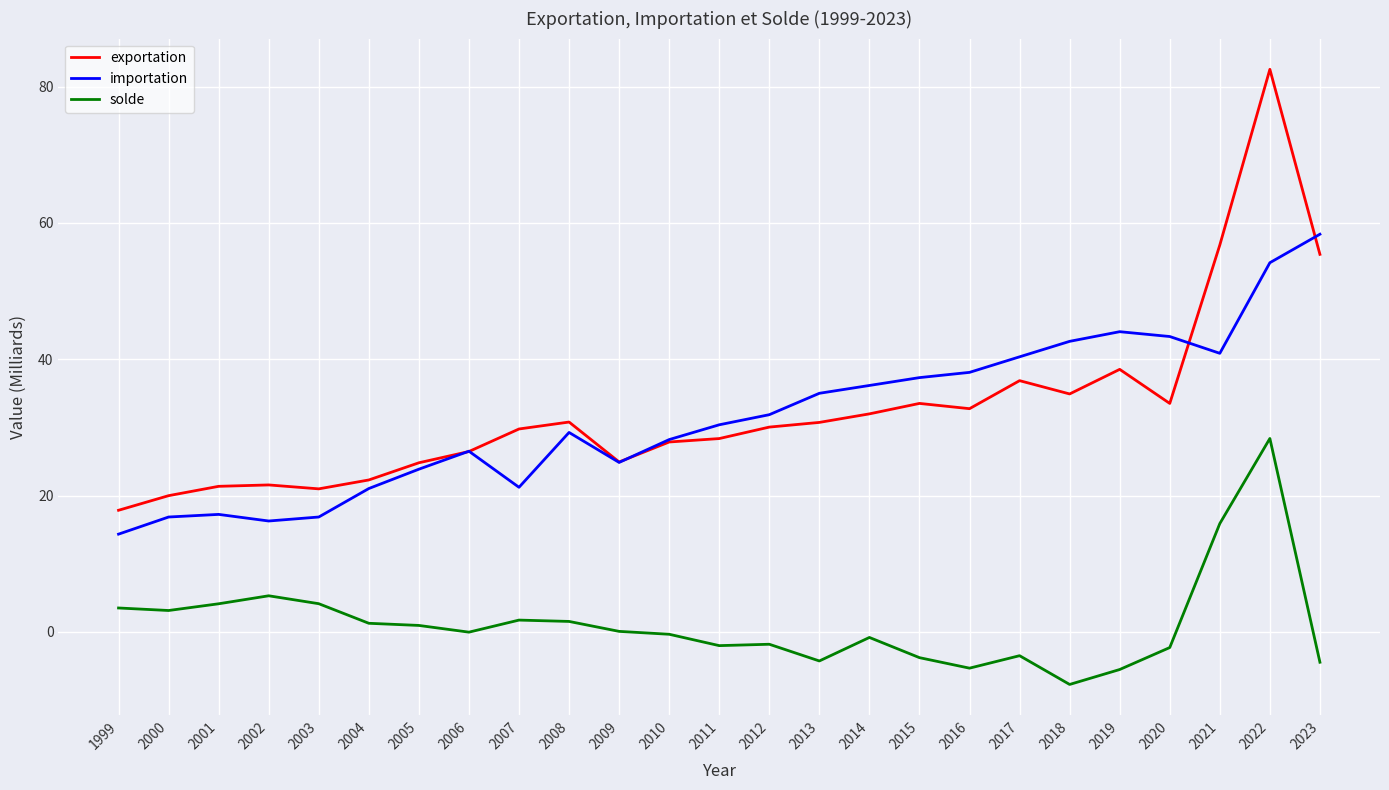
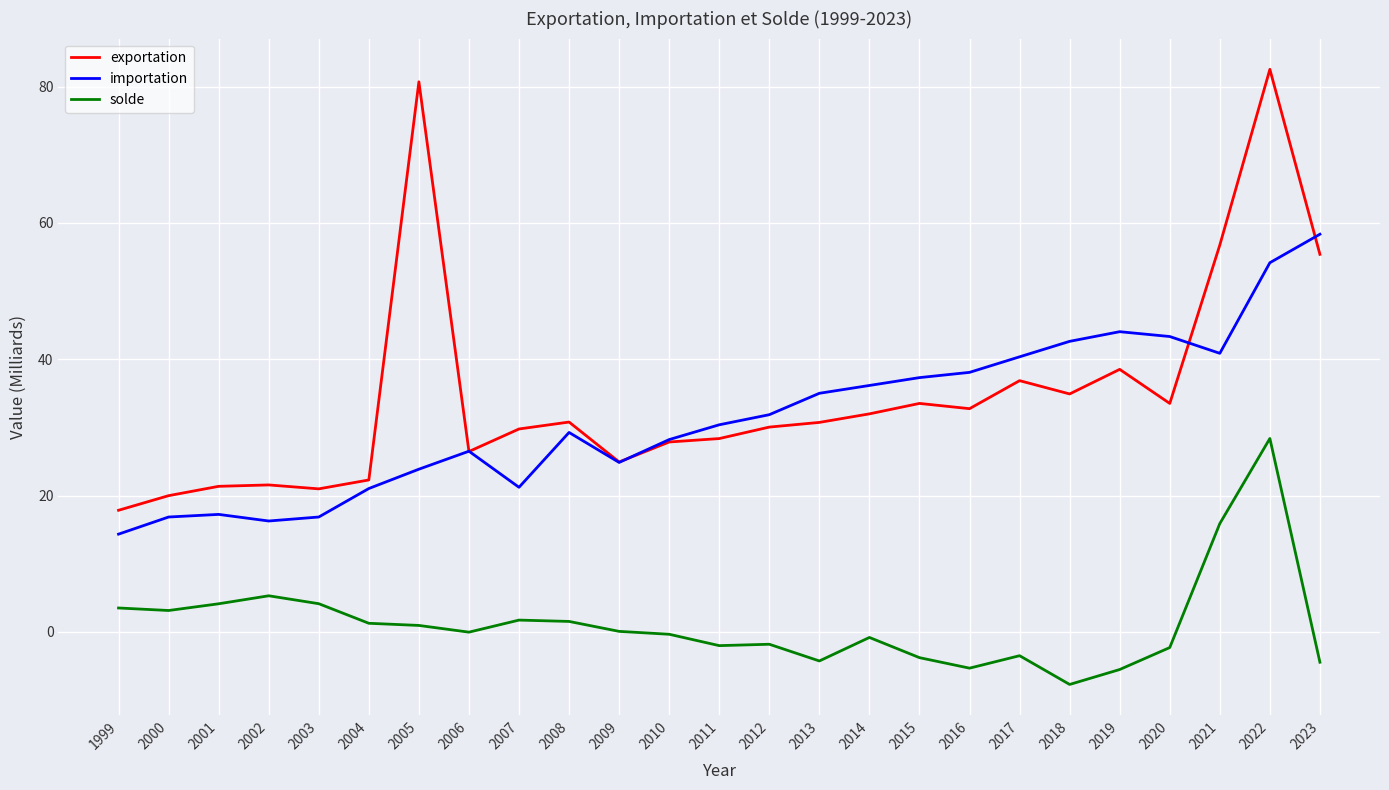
  {
    "exportation": {
      "1999": 18,
      "2000": 20,
      "2001": 21,
      "2002": 22,
      "2003": 21,
      "2004": 22,
-     "2005": 25,
+     "2005": 81,
      "2007": 30,
      "2008": 31,
      "2011": 28,
      "2012": 30,
      "2013": 31,
      "2014": 32,
      "2015": 34,
      "2016": 33,
      "2017": 37,
      "2018": 35,
      "2019": 39,
      "2020": 34,
      "2021": 57,
      "2022": 83,
      "2023": 55
    },
    "importation": {
      "1999": 14,
      "2000": 17,
      "2001": 17,
      "2002": 16,
      "2003": 17,
      "2004": 21,
      "2005": 24,
      "2007": 21,
      "2008": 29,
      "2011": 30,
      "2012": 32,
      "2013": 35,
      "2014": 36,
      "2015": 37,
      "2016": 38,
      "2017": 40,
      "2018": 43,
      "2019": 44,
      "2020": 43,
      "2021": 41,
      "2022": 54,
      "2023": 58
    },
    "solde": {
      "1999": 4,
      "2000": 3,
      "2001": 4,
      "2002": 5,
      "2003": 4,
      "2004": 1,
      "2005": 1,
      "2006": 0,
      "2007": 2,
      "2008": 2,
      "2009": 0,
      "2010": 0,
      "2011": -2,
      "2012": -2,
      "2013": -4,
      "2014": -1,
      "2015": -4,
      "2016": -5,
      "2017": -3,
      "2018": -8,
      "2019": -6,
      "2020": -2,
      "2021": 16,
      "2022": 28,
      "2023": -4
    }
  }
